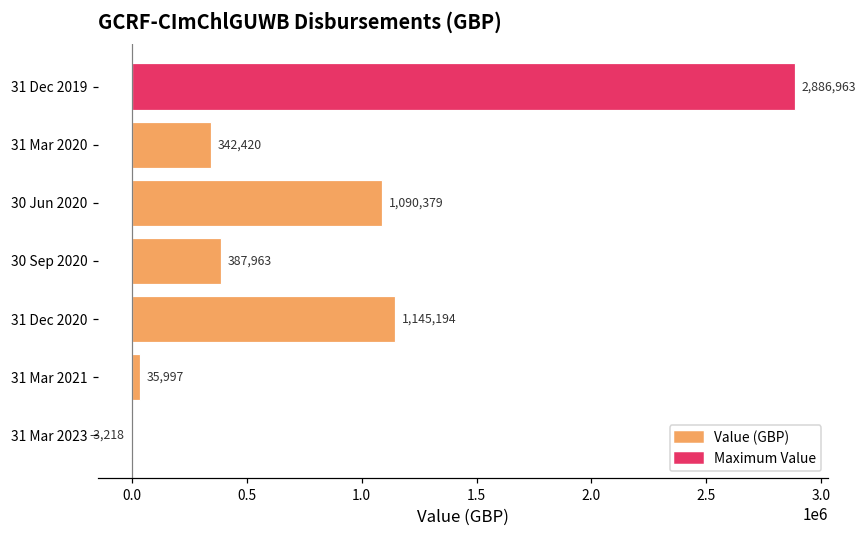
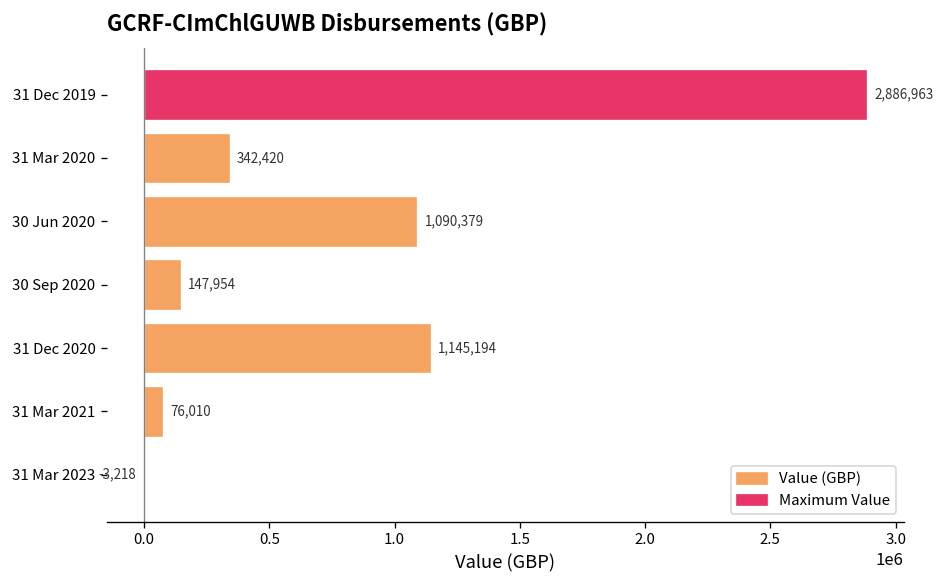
  {
    "31 Dec 2019": "2,886,963",
    "31 Mar 2020": "342,420",
    "30 Jun 2020": "1,090,379",
-   "30 Sep 2020": "387,963",
+   "30 Sep 2020": "147,954",
    "31 Dec 2020": "1,145,194",
-   "31 Mar 2021": "35,997",
+   "31 Mar 2021": "76,010",
    "31 Mar 2023": "-3,218"
  }
